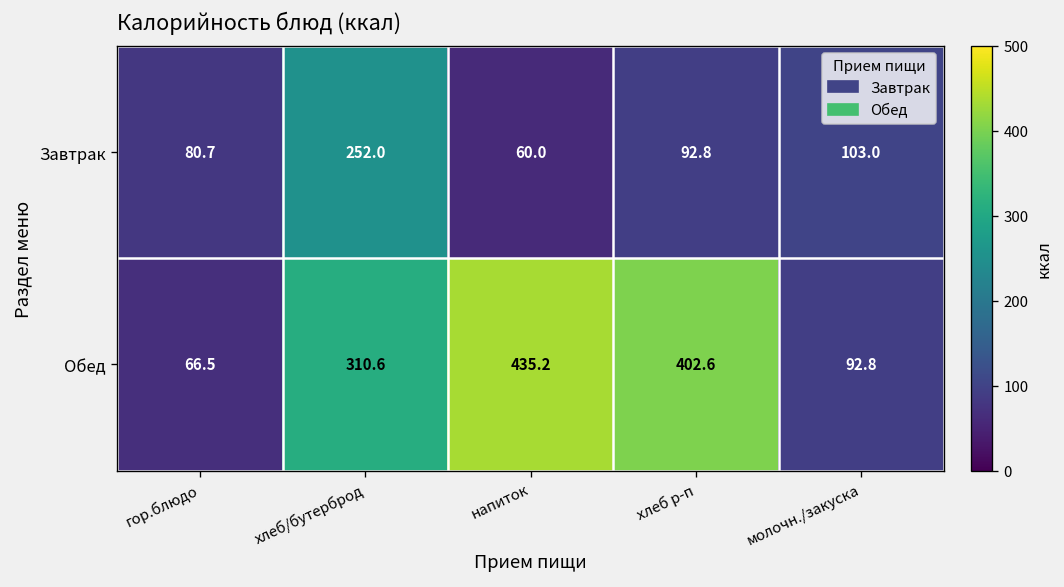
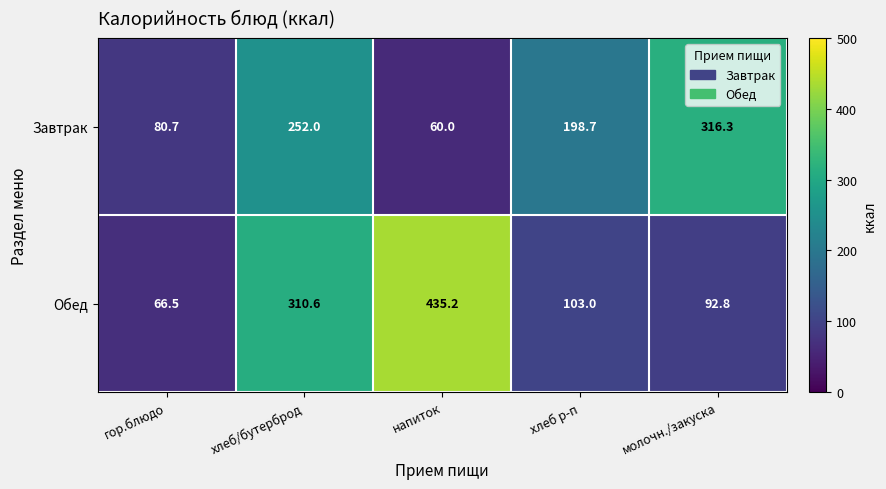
  {
    "Завтрак": {
      "гор.блюдо": 80.7,
      "хлеб/бутерброд": 252.0,
      "напиток": 60.0,
-     "хлеб р-п": 92.8,
-     "молочн./закуска": 103.0
+     "хлеб р-п": 198.7,
+     "молочн./закуска": 316.3
    },
    "Обед": {
      "гор.блюдо": 66.5,
      "хлеб/бутерброд": 310.6,
      "напиток": 435.2,
-     "хлеб р-п": 402.6,
+     "хлеб р-п": 103.0,
      "молочн./закуска": 92.8
    }
  }
